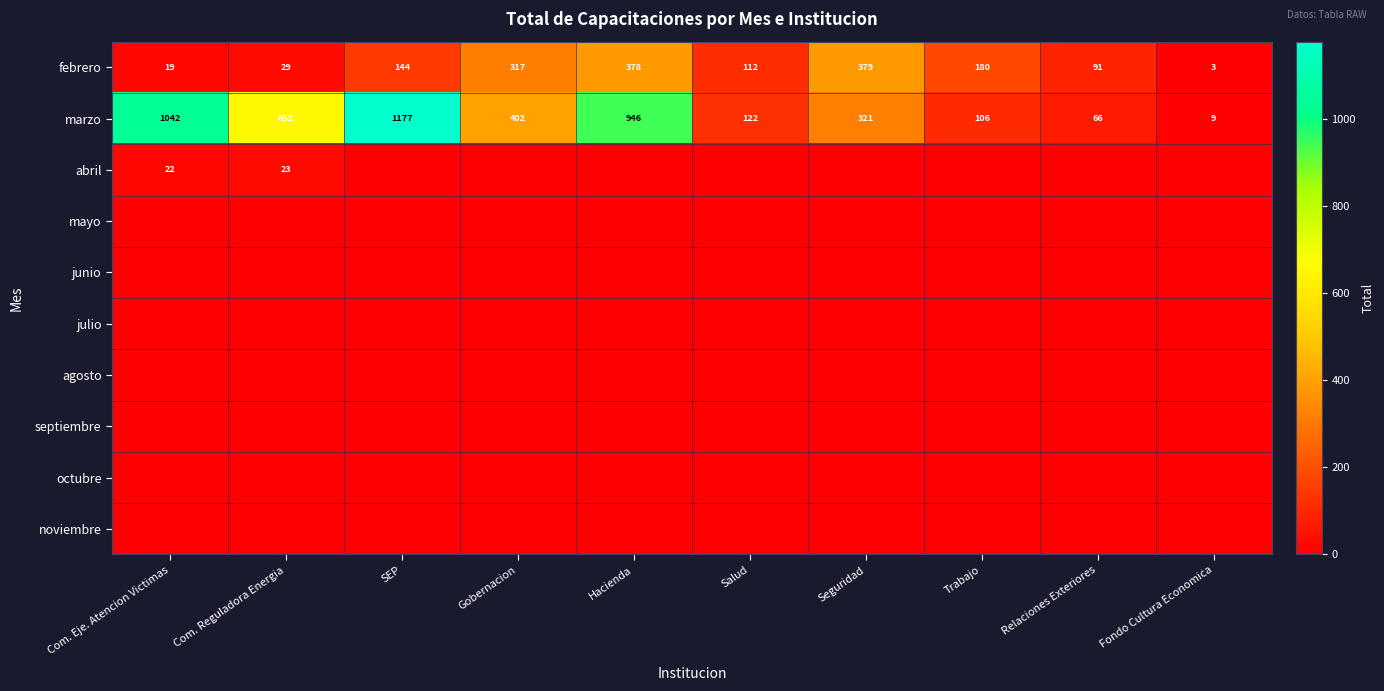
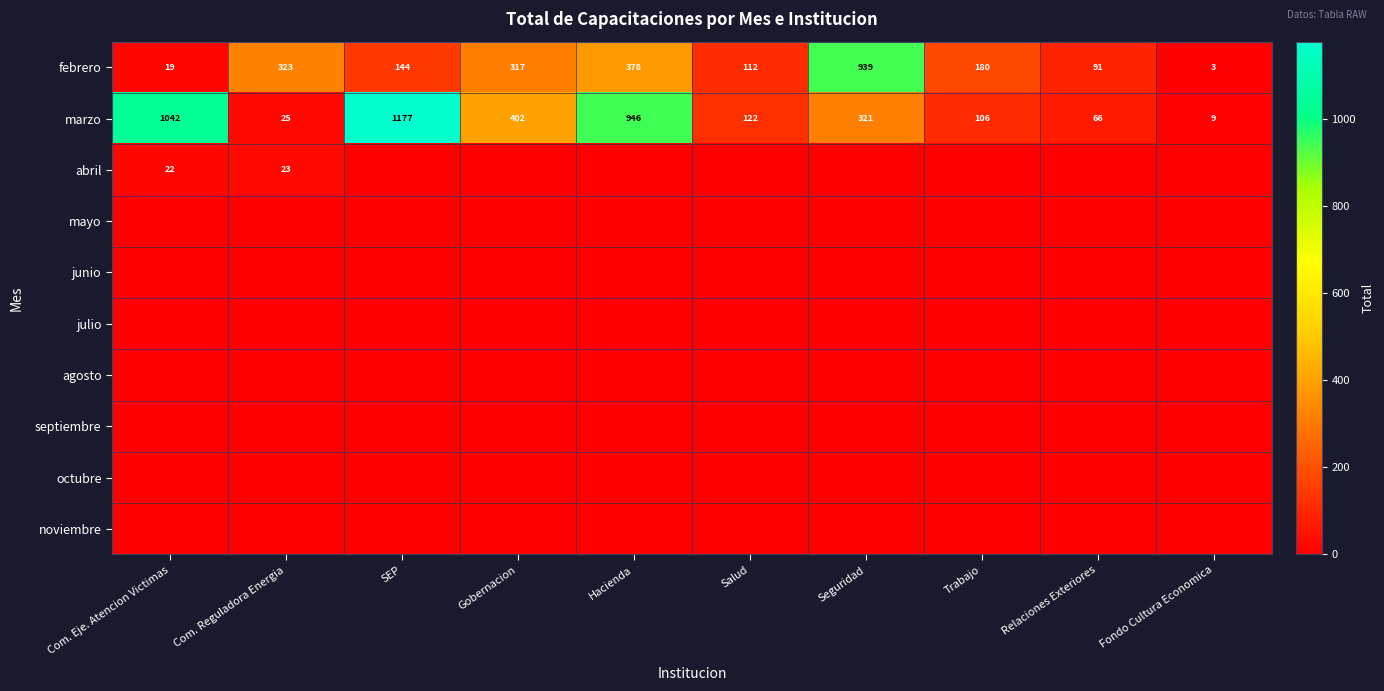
  {
    "febrero": {
      "Com. Eje. Atencion Victimas": 19,
-     "Com. Reguladora Energia": 29,
+     "Com. Reguladora Energia": 323,
      "SEP": 144,
      "Gobernacion": 317,
      "Hacienda": 378,
      "Salud": 112,
-     "Seguridad": 379,
+     "Seguridad": 939,
      "Trabajo": 180,
      "Relaciones Exteriores": 91,
      "Fondo Cultura Economica": 3
    },
    "marzo": {
      "Com. Eje. Atencion Victimas": 1042,
-     "Com. Reguladora Energia": 652,
+     "Com. Reguladora Energia": 25,
      "SEP": 1177,
      "Gobernacion": 402,
      "Hacienda": 946,
      "Salud": 122,
      "Seguridad": 321,
      "Trabajo": 106,
      "Relaciones Exteriores": 66,
      "Fondo Cultura Economica": 9
    },
    "abril": {
      "Com. Eje. Atencion Victimas": 22,
      "Com. Reguladora Energia": 23
    }
  }
